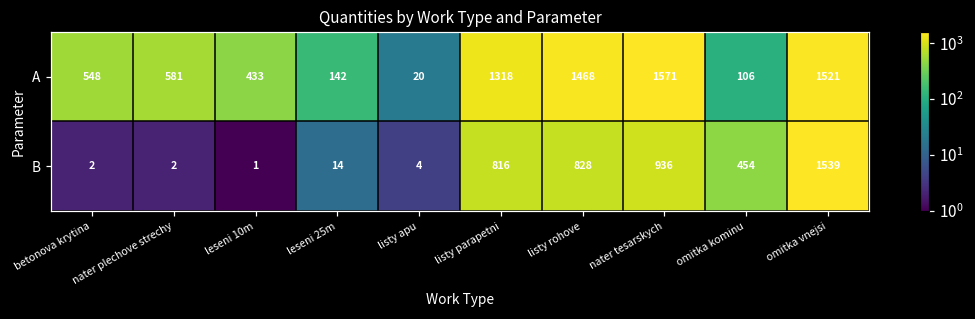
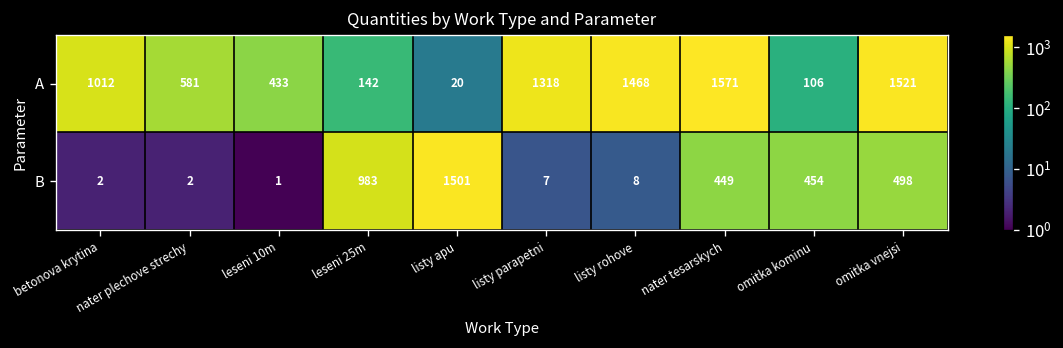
  {
    "A": {
-     "betonova krytina": 548,
+     "betonova krytina": 1012,
      "nater plechove strechy": 581,
      "leseni 10m": 433,
      "leseni 25m": 142,
      "listy apu": 20,
      "listy parapetni": 1318,
      "listy rohove": 1468,
      "nater tesarskych": 1571,
      "omitka kominu": 106,
      "omitka vnejsi": 1521
    },
    "B": {
      "betonova krytina": 2,
      "nater plechove strechy": 2,
      "leseni 10m": 1,
-     "leseni 25m": 14,
-     "listy apu": 4,
-     "listy parapetni": 816,
-     "listy rohove": 828,
-     "nater tesarskych": 936,
+     "leseni 25m": 983,
+     "listy apu": 1501,
+     "listy parapetni": 7,
+     "listy rohove": 8,
+     "nater tesarskych": 449,
      "omitka kominu": 454,
-     "omitka vnejsi": 1539
+     "omitka vnejsi": 498
    }
  }
